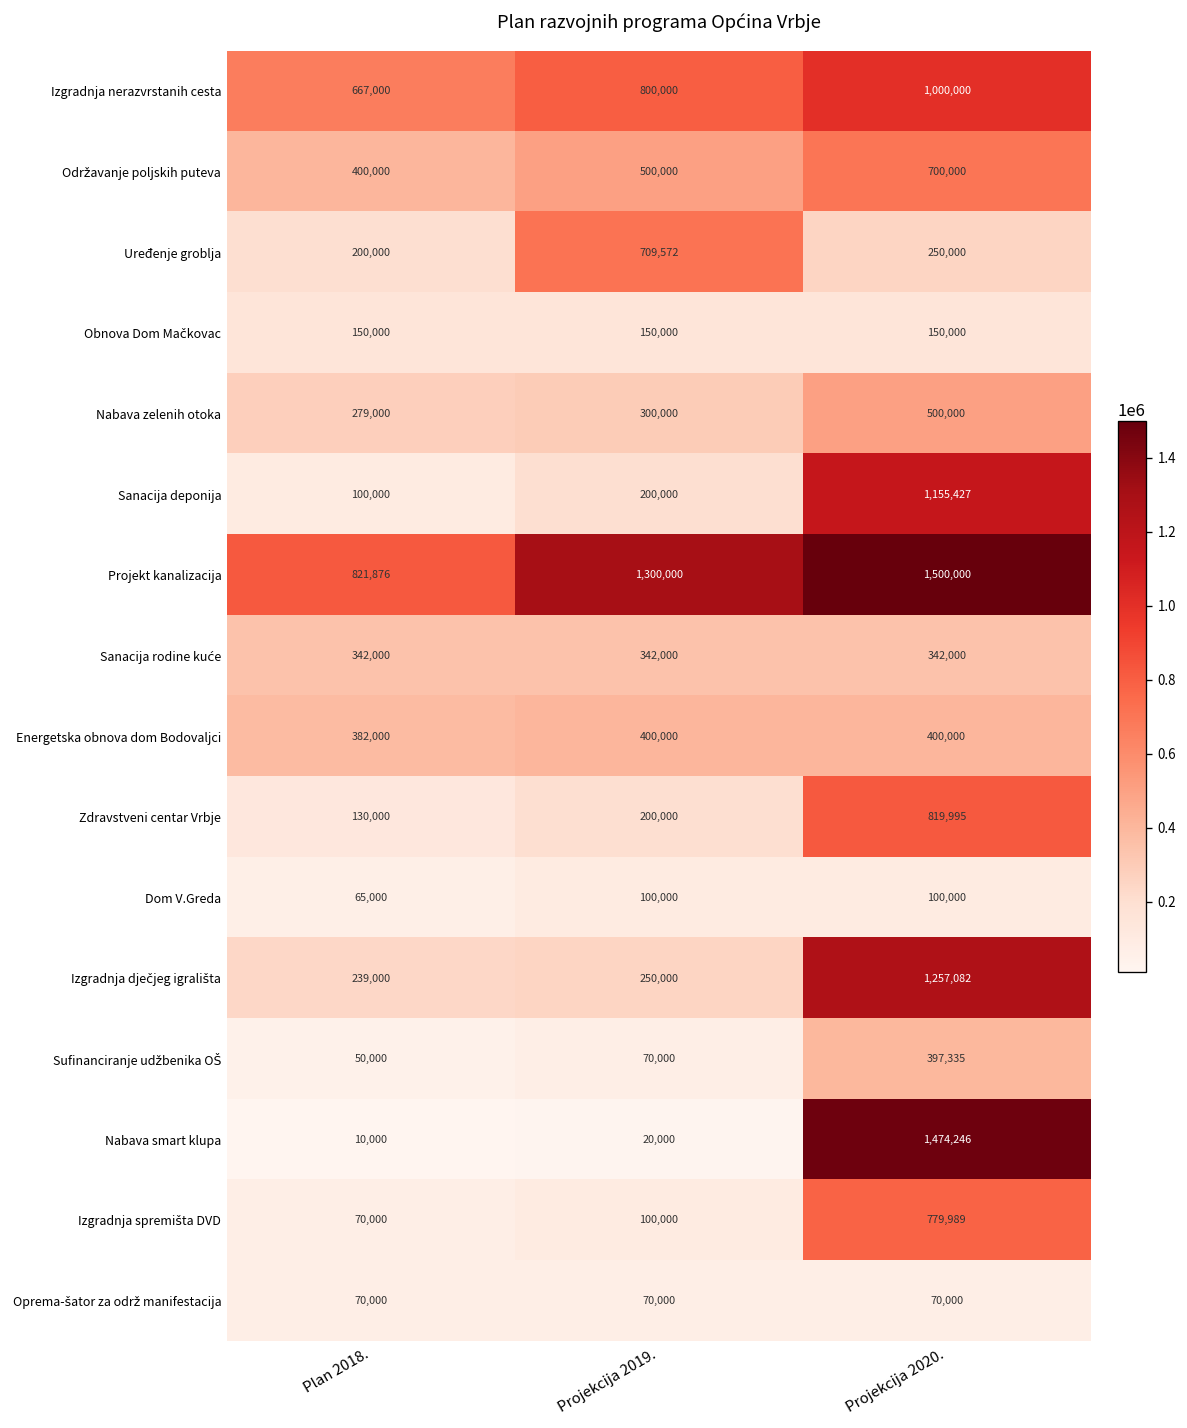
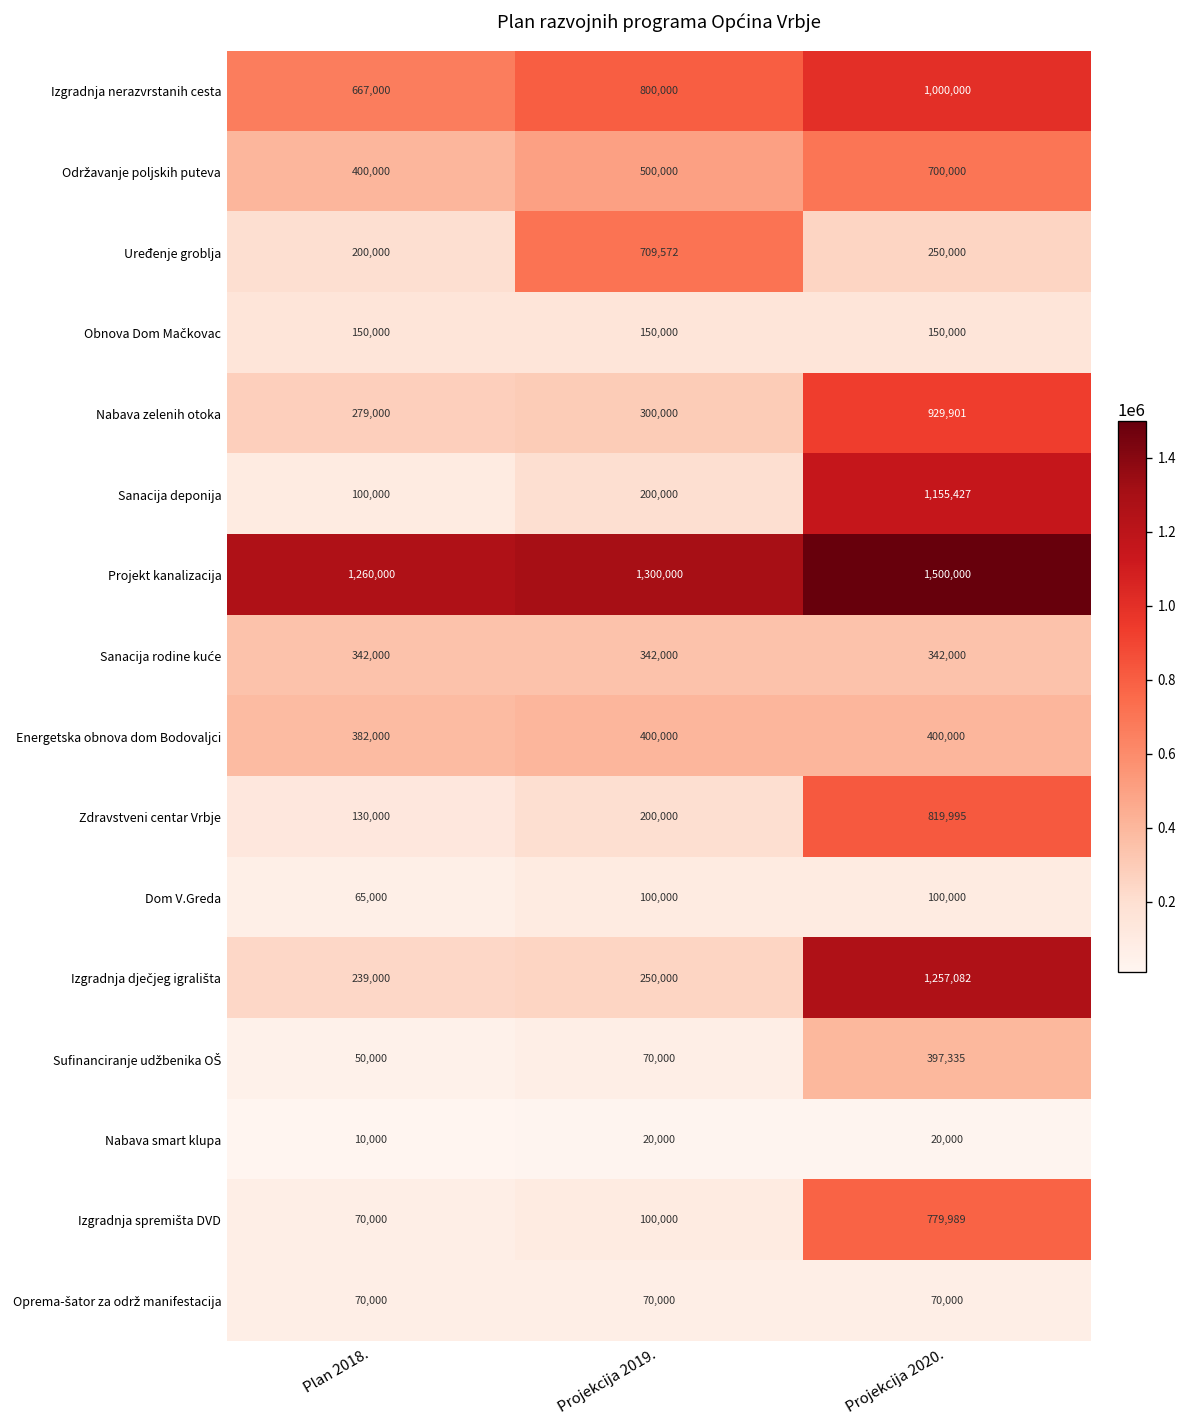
  {
    "Izgradnja nerazvrstanih cesta": {
      "Plan 2018.": "667,000",
      "Projekcija 2019.": "800,000",
      "Projekcija 2020.": "1,000,000"
    },
    "Održavanje poljskih puteva": {
      "Plan 2018.": "400,000",
      "Projekcija 2019.": "500,000",
      "Projekcija 2020.": "700,000"
    },
    "Uređenje groblja": {
      "Plan 2018.": "200,000",
      "Projekcija 2019.": "709,572",
      "Projekcija 2020.": "250,000"
    },
    "Obnova Dom Mačkovac": {
      "Plan 2018.": "150,000",
      "Projekcija 2019.": "150,000",
      "Projekcija 2020.": "150,000"
    },
    "Nabava zelenih otoka": {
      "Plan 2018.": "279,000",
      "Projekcija 2019.": "300,000",
-     "Projekcija 2020.": "500,000"
+     "Projekcija 2020.": "929,901"
    },
    "Sanacija deponija": {
      "Plan 2018.": "100,000",
      "Projekcija 2019.": "200,000",
      "Projekcija 2020.": "1,155,427"
    },
    "Projekt kanalizacija": {
-     "Plan 2018.": "821,876",
+     "Plan 2018.": "1,260,000",
      "Projekcija 2019.": "1,300,000",
      "Projekcija 2020.": "1,500,000"
    },
    "Sanacija rodine kuće": {
      "Plan 2018.": "342,000",
      "Projekcija 2019.": "342,000",
      "Projekcija 2020.": "342,000"
    },
    "Energetska obnova dom Bodovaljci": {
      "Plan 2018.": "382,000",
      "Projekcija 2019.": "400,000",
      "Projekcija 2020.": "400,000"
    },
    "Zdravstveni centar Vrbje": {
      "Plan 2018.": "130,000",
      "Projekcija 2019.": "200,000",
      "Projekcija 2020.": "819,995"
    },
    "Dom V.Greda": {
      "Plan 2018.": "65,000",
      "Projekcija 2019.": "100,000",
      "Projekcija 2020.": "100,000"
    },
    "Izgradnja dječjeg igrališta": {
      "Plan 2018.": "239,000",
      "Projekcija 2019.": "250,000",
      "Projekcija 2020.": "1,257,082"
    },
    "Sufinanciranje udžbenika OŠ": {
      "Plan 2018.": "50,000",
      "Projekcija 2019.": "70,000",
      "Projekcija 2020.": "397,335"
    },
    "Nabava smart klupa": {
      "Plan 2018.": "10,000",
      "Projekcija 2019.": "20,000",
-     "Projekcija 2020.": "1,474,246"
+     "Projekcija 2020.": "20,000"
    },
    "Izgradnja spremišta DVD": {
      "Plan 2018.": "70,000",
      "Projekcija 2019.": "100,000",
      "Projekcija 2020.": "779,989"
    },
    "Oprema-šator za održ manifestacija": {
      "Plan 2018.": "70,000",
      "Projekcija 2019.": "70,000",
      "Projekcija 2020.": "70,000"
    }
  }
